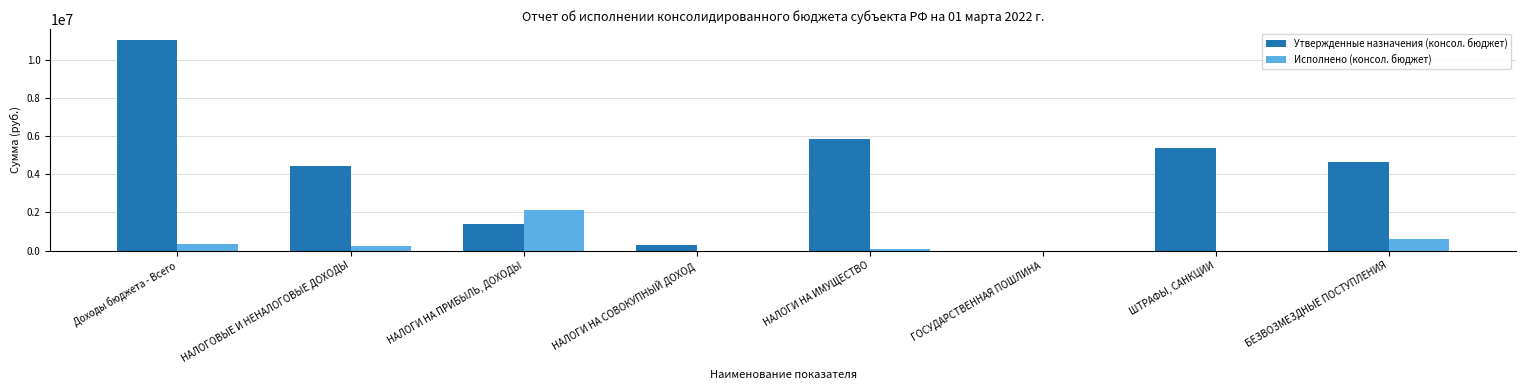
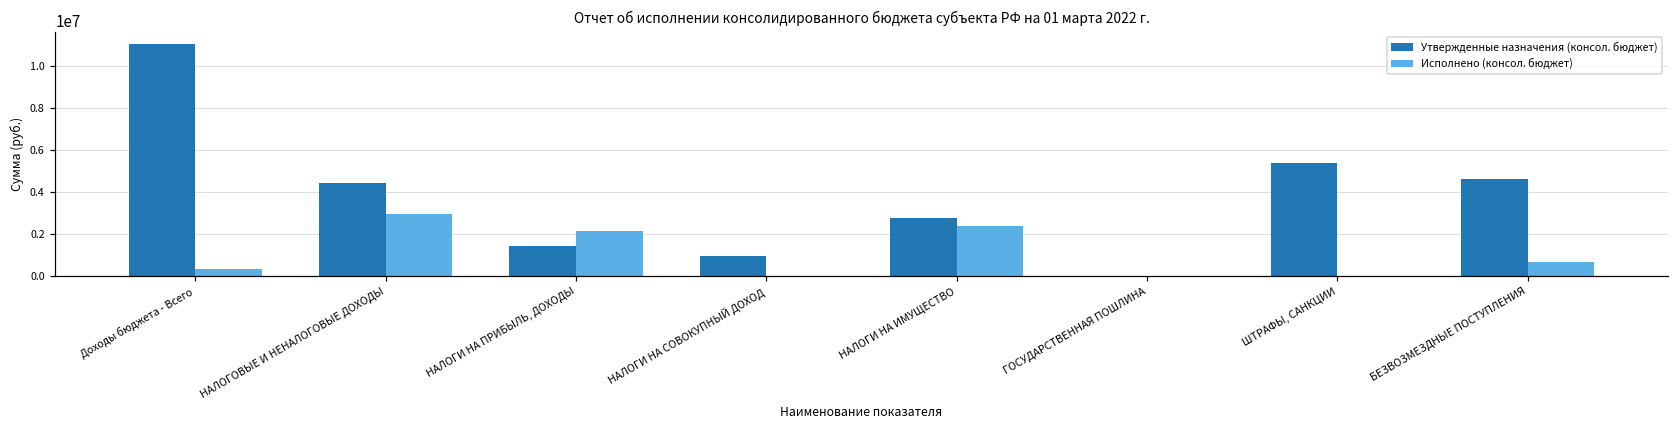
  {
    "Утвержденные назначения (консол. бюджет)": {
      "Доходы бюджета - Всего": 11100000,
      "НАЛОГОВЫЕ И НЕНАЛОГОВЫЕ ДОХОДЫ": 4400000,
      "НАЛОГИ НА ПРИБЫЛЬ, ДОХОДЫ": 1400000,
-     "НАЛОГИ НА СОВОКУПНЫЙ ДОХОД": 300000,
-     "НАЛОГИ НА ИМУЩЕСТВО": 5900000,
+     "НАЛОГИ НА СОВОКУПНЫЙ ДОХОД": 1000000,
+     "НАЛОГИ НА ИМУЩЕСТВО": 2800000,
      "ШТРАФЫ, САНКЦИИ": 5400000,
      "БЕЗВОЗМЕЗДНЫЕ ПОСТУПЛЕНИЯ": 4600000
    },
    "Исполнено (консол. бюджет)": {
      "Доходы бюджета - Всего": 300000,
-     "НАЛОГОВЫЕ И НЕНАЛОГОВЫЕ ДОХОДЫ": 200000,
+     "НАЛОГОВЫЕ И НЕНАЛОГОВЫЕ ДОХОДЫ": 2900000,
      "НАЛОГИ НА ПРИБЫЛЬ, ДОХОДЫ": 2100000,
      "НАЛОГИ НА СОВОКУПНЫЙ ДОХОД": 0,
-     "НАЛОГИ НА ИМУЩЕСТВО": 100000,
+     "НАЛОГИ НА ИМУЩЕСТВО": 2400000,
      "ГОСУДАРСТВЕННАЯ ПОШЛИНА": 0,
      "ШТРАФЫ, САНКЦИИ": 0,
      "БЕЗВОЗМЕЗДНЫЕ ПОСТУПЛЕНИЯ": 600000
    }
  }
